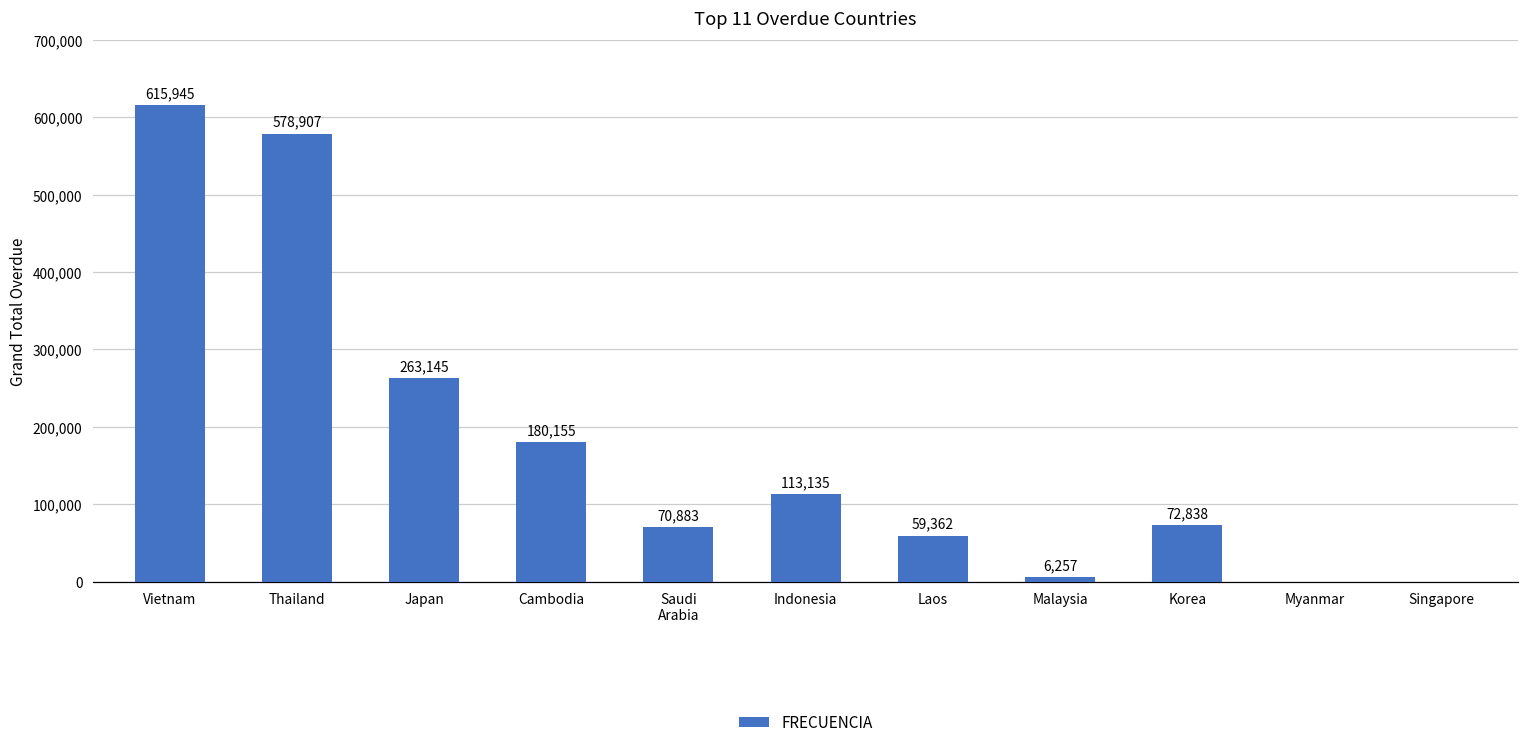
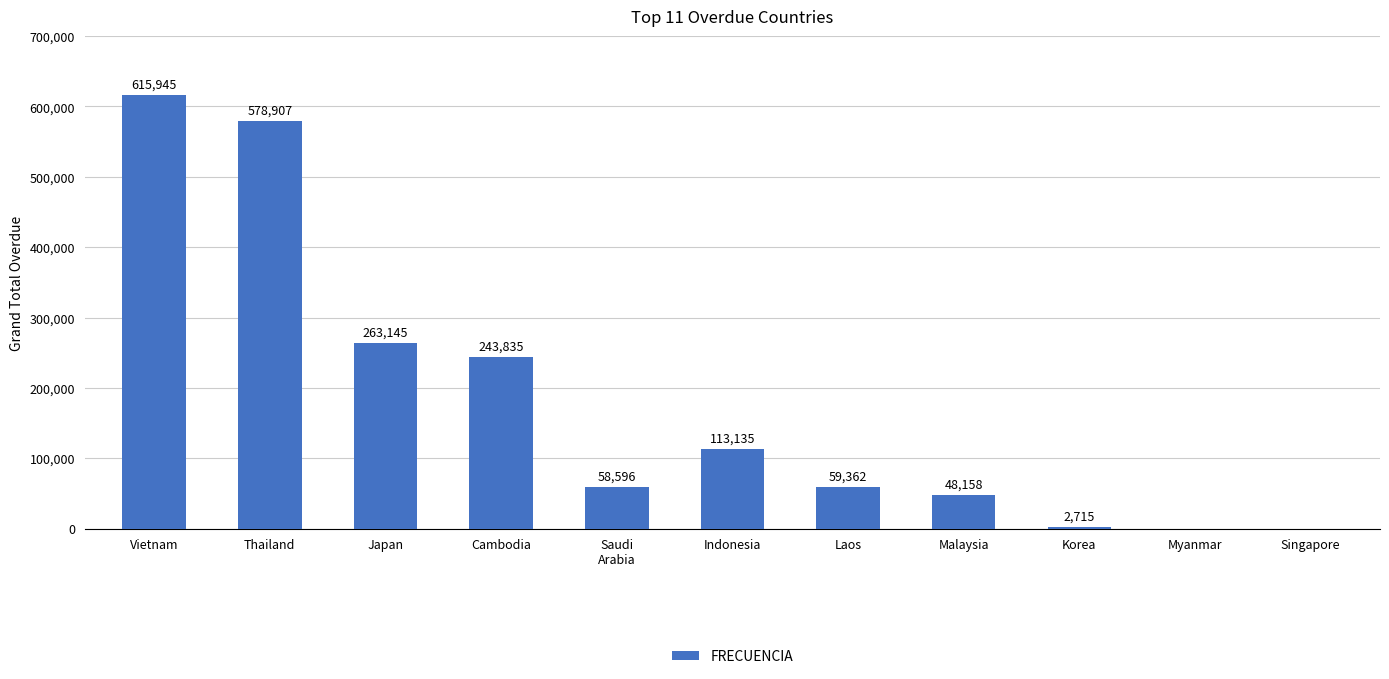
  {
    "Vietnam": "615,945",
    "Thailand": "578,907",
    "Japan": "263,145",
-   "Cambodia": "180,155",
-   "Saudi Arabia": "70,883",
+   "Cambodia": "243,835",
+   "Saudi Arabia": "58,596",
    "Indonesia": "113,135",
    "Laos": "59,362",
-   "Malaysia": "6,257",
-   "Korea": "72,838"
+   "Malaysia": "48,158",
+   "Korea": "2,715"
  }
